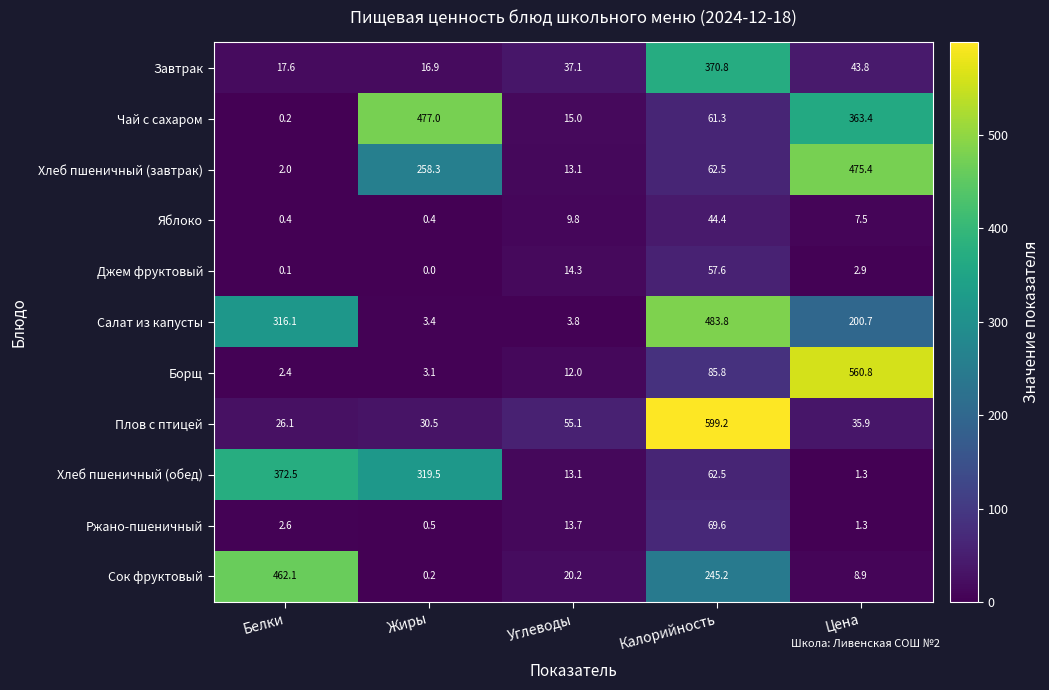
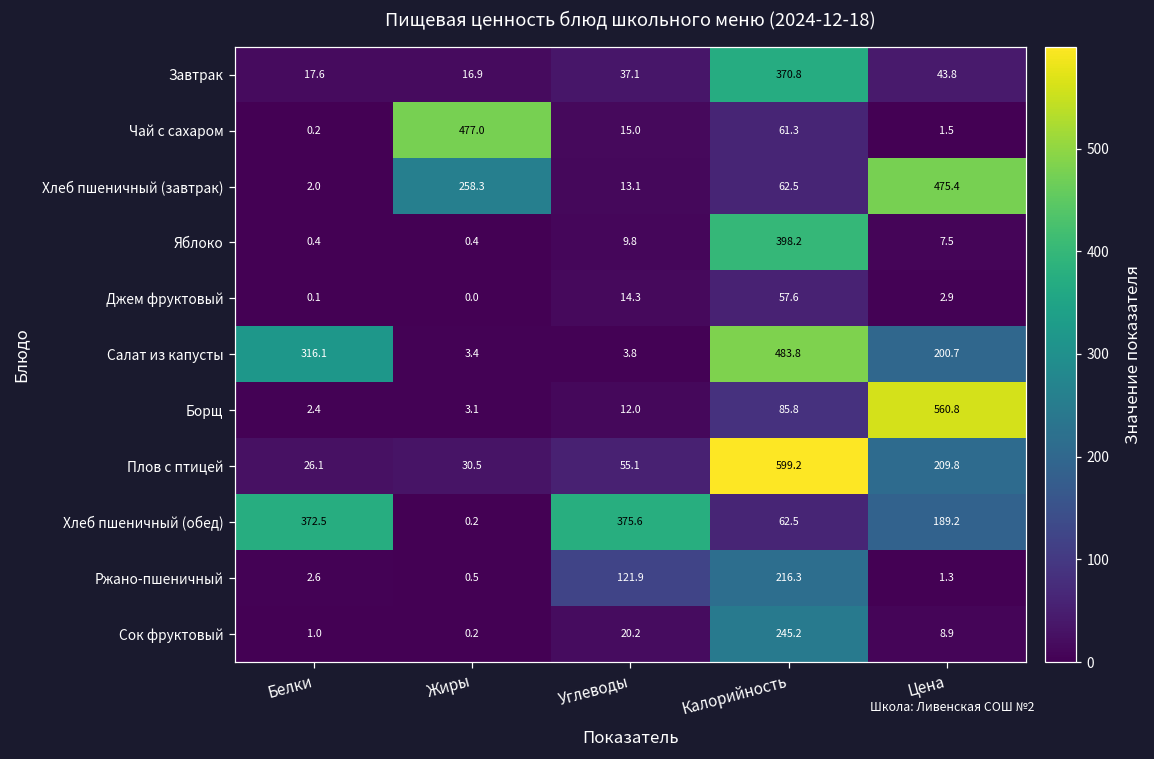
  {
    "Завтрак": {
      "Белки": 17.6,
      "Жиры": 16.9,
      "Углеводы": 37.1,
      "Калорийность": 370.8,
      "Цена": 43.8
    },
    "Чай с сахаром": {
      "Белки": 0.2,
      "Жиры": 477.0,
      "Углеводы": 15.0,
      "Калорийность": 61.3,
-     "Цена": 363.4
+     "Цена": 1.5
    },
    "Хлеб пшеничный (завтрак)": {
      "Белки": 2.0,
      "Жиры": 258.3,
      "Углеводы": 13.1,
      "Калорийность": 62.5,
      "Цена": 475.4
    },
    "Яблоко": {
      "Белки": 0.4,
      "Жиры": 0.4,
      "Углеводы": 9.8,
-     "Калорийность": 44.4,
+     "Калорийность": 398.2,
      "Цена": 7.5
    },
    "Джем фруктовый": {
      "Белки": 0.1,
      "Жиры": 0.0,
      "Углеводы": 14.3,
      "Калорийность": 57.6,
      "Цена": 2.9
    },
    "Салат из капусты": {
      "Белки": 316.1,
      "Жиры": 3.4,
      "Углеводы": 3.8,
      "Калорийность": 483.8,
      "Цена": 200.7
    },
    "Борщ": {
      "Белки": 2.4,
      "Жиры": 3.1,
      "Углеводы": 12.0,
      "Калорийность": 85.8,
      "Цена": 560.8
    },
    "Плов с птицей": {
      "Белки": 26.1,
      "Жиры": 30.5,
      "Углеводы": 55.1,
      "Калорийность": 599.2,
-     "Цена": 35.9
+     "Цена": 209.8
    },
    "Хлеб пшеничный (обед)": {
      "Белки": 372.5,
-     "Жиры": 319.5,
-     "Углеводы": 13.1,
+     "Жиры": 0.2,
+     "Углеводы": 375.6,
      "Калорийность": 62.5,
-     "Цена": 1.3
+     "Цена": 189.2
    },
    "Ржано-пшеничный": {
      "Белки": 2.6,
      "Жиры": 0.5,
-     "Углеводы": 13.7,
-     "Калорийность": 69.6,
+     "Углеводы": 121.9,
+     "Калорийность": 216.3,
      "Цена": 1.3
    },
    "Сок фруктовый": {
-     "Белки": 462.1,
+     "Белки": 1.0,
      "Жиры": 0.2,
      "Углеводы": 20.2,
      "Калорийность": 245.2,
      "Цена": 8.9
    }
  }
